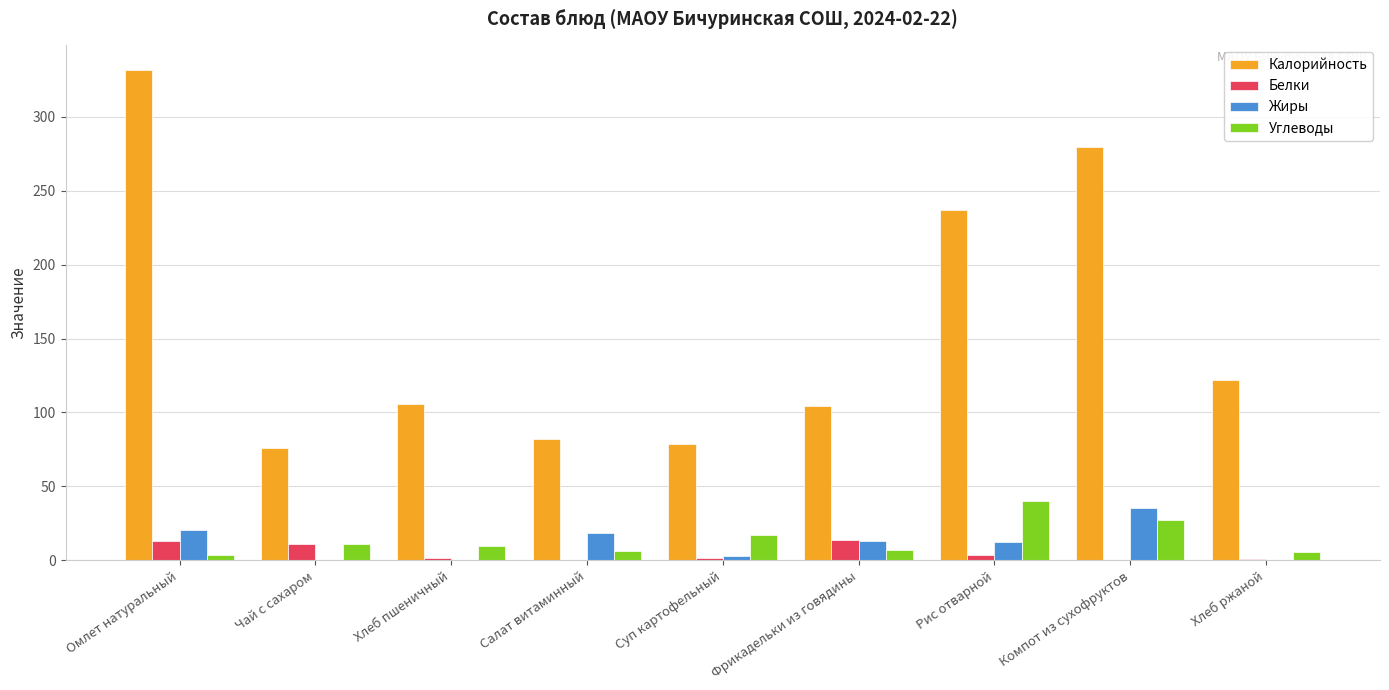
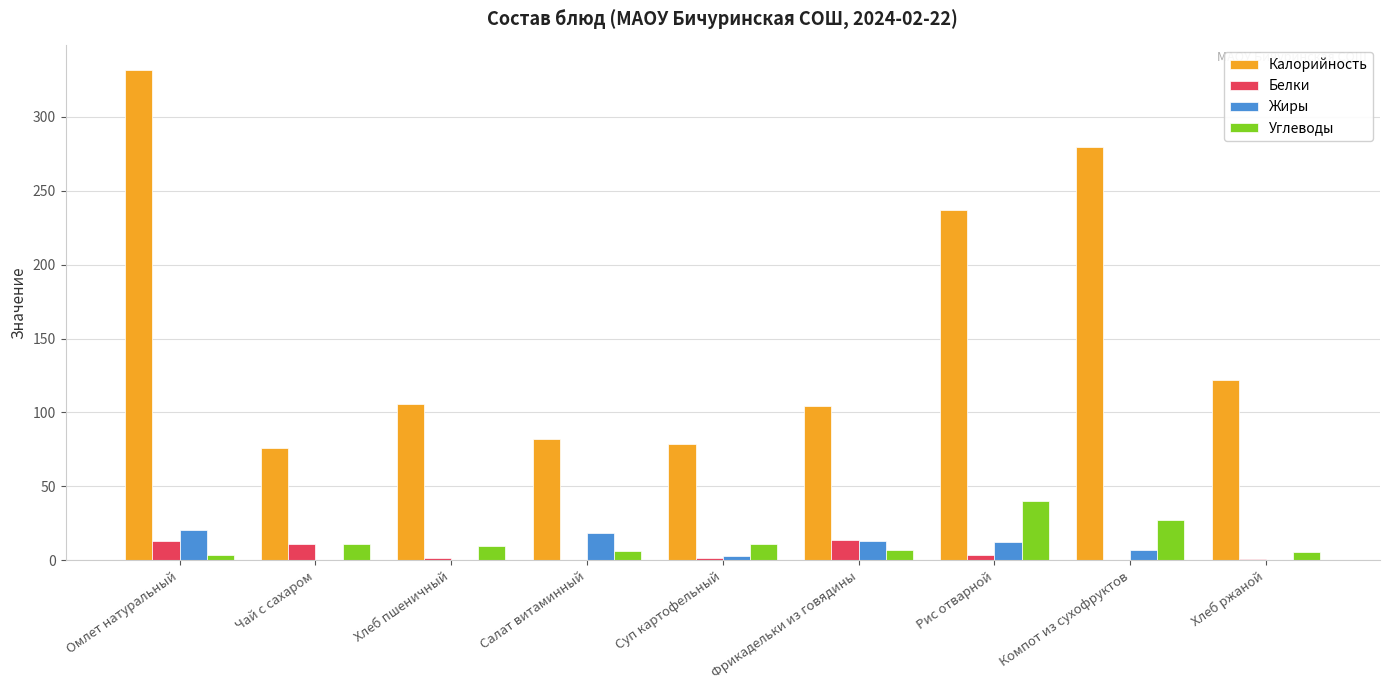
  {
    "Калорийность": {
      "Омлет натуральный": 332,
      "Чай с сахаром": 76,
      "Хлеб пшеничный": 106,
      "Салат витаминный": 82,
      "Суп картофельный": 79,
      "Фрикадельки из говядины": 104,
      "Рис отварной": 237,
      "Компот из сухофруктов": 279,
      "Хлеб ржаной": 122
    },
    "Белки": {
      "Омлет натуральный": 13,
      "Чай с сахаром": 11,
      "Суп картофельный": 2,
      "Фрикадельки из говядины": 14,
      "Рис отварной": 4
    },
    "Жиры": {
      "Омлет натуральный": 21,
      "Чай с сахаром": 0,
      "Салат витаминный": 19,
      "Суп картофельный": 3,
      "Фрикадельки из говядины": 13,
      "Рис отварной": 13,
-     "Компот из сухофруктов": 35
+     "Компот из сухофруктов": 7
    },
    "Углеводы": {
      "Омлет натуральный": 4,
      "Чай с сахаром": 11,
      "Хлеб пшеничный": 10,
      "Салат витаминный": 6,
-     "Суп картофельный": 17,
+     "Суп картофельный": 11,
      "Фрикадельки из говядины": 7,
      "Рис отварной": 40,
      "Компот из сухофруктов": 27,
      "Хлеб ржаной": 6
    }
  }
